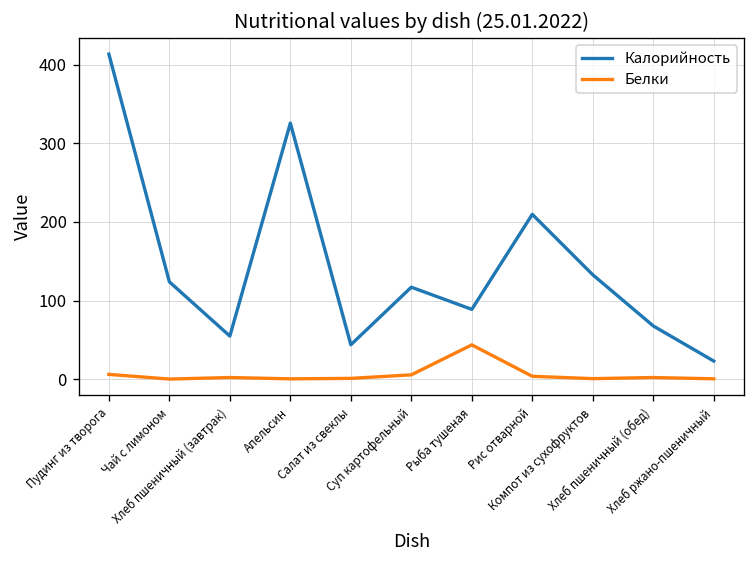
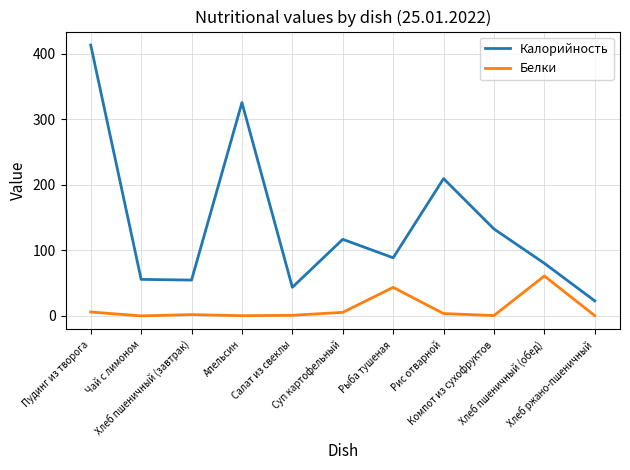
  {
    "Калорийность": {
      "Пудинг из творога": 410,
-     "Чай с лимоном": 120,
+     "Чай с лимоном": 60,
      "Хлеб пшеничный (завтрак)": 50,
      "Апельсин": 330,
      "Салат из свеклы": 40,
      "Суп картофельный": 120,
      "Рыба тушеная": 90,
      "Рис отварной": 210,
      "Компот из сухофруктов": 130,
-     "Хлеб пшеничный (обед)": 70,
+     "Хлеб пшеничный (обед)": 80,
      "Хлеб ржано-пшеничный": 20
    },
    "Белки": {
      "Пудинг из творога": 10,
      "Чай с лимоном": 0,
      "Хлеб пшеничный (завтрак)": 0,
      "Апельсин": 0,
      "Салат из свеклы": 0,
      "Суп картофельный": 10,
      "Рыба тушеная": 40,
      "Рис отварной": 0,
      "Компот из сухофруктов": 0,
-     "Хлеб пшеничный (обед)": 0,
+     "Хлеб пшеничный (обед)": 60,
      "Хлеб ржано-пшеничный": 0
    }
  }
